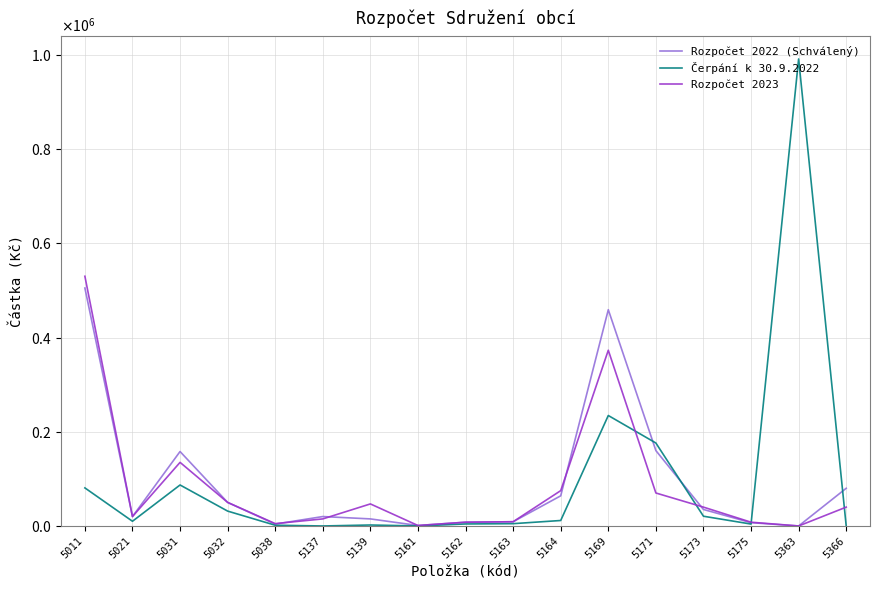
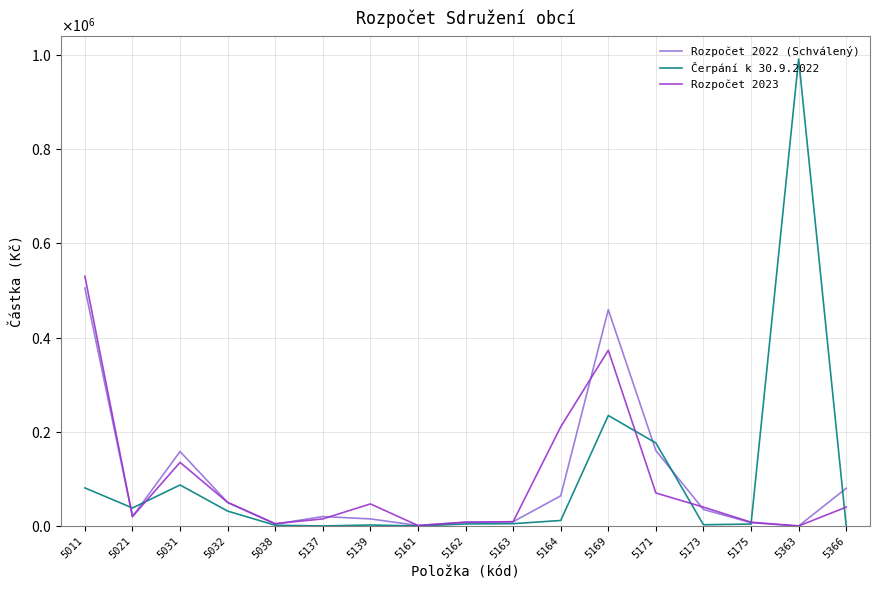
  {
    "Rozpočet 2022 (Schválený)": {
      "5011": 510000,
      "5031": 160000,
      "5139": 20000,
      "5164": 60000,
      "5169": 460000,
      "5171": 160000,
      "5366": 80000
    },
    "Čerpání k 30.9.2022": {
      "5011": 80000,
-     "5021": 10000,
+     "5021": 40000,
      "5031": 90000,
      "5032": 30000,
      "5137": 0,
      "5139": 0,
      "5164": 10000,
      "5169": 230000,
      "5171": 180000,
-     "5173": 20000,
+     "5173": 0,
      "5363": 990000,
      "5366": 0
    },
    "Rozpočet 2023": {
      "5011": 530000,
      "5031": 140000,
      "5139": 50000,
-     "5164": 80000,
+     "5164": 210000,
      "5169": 370000,
      "5171": 70000,
      "5366": 40000
    }
  }
